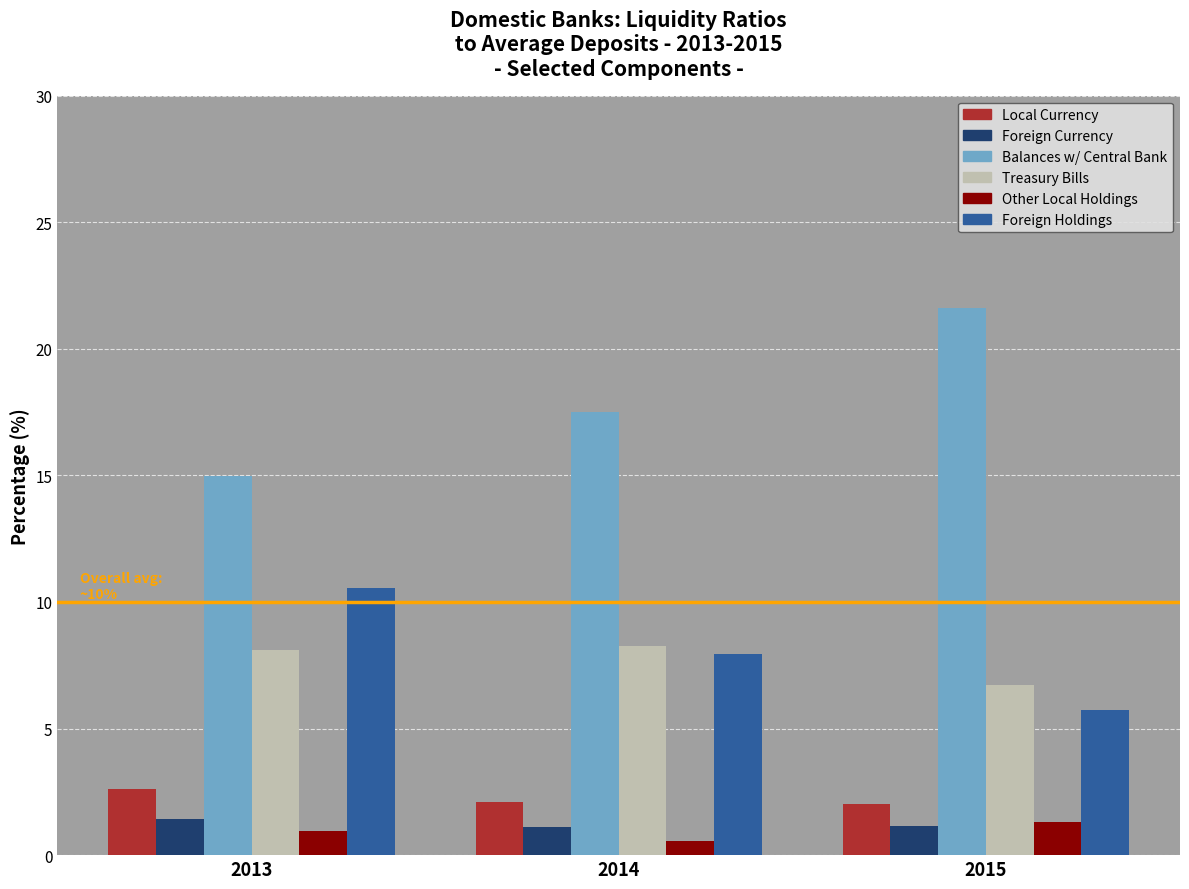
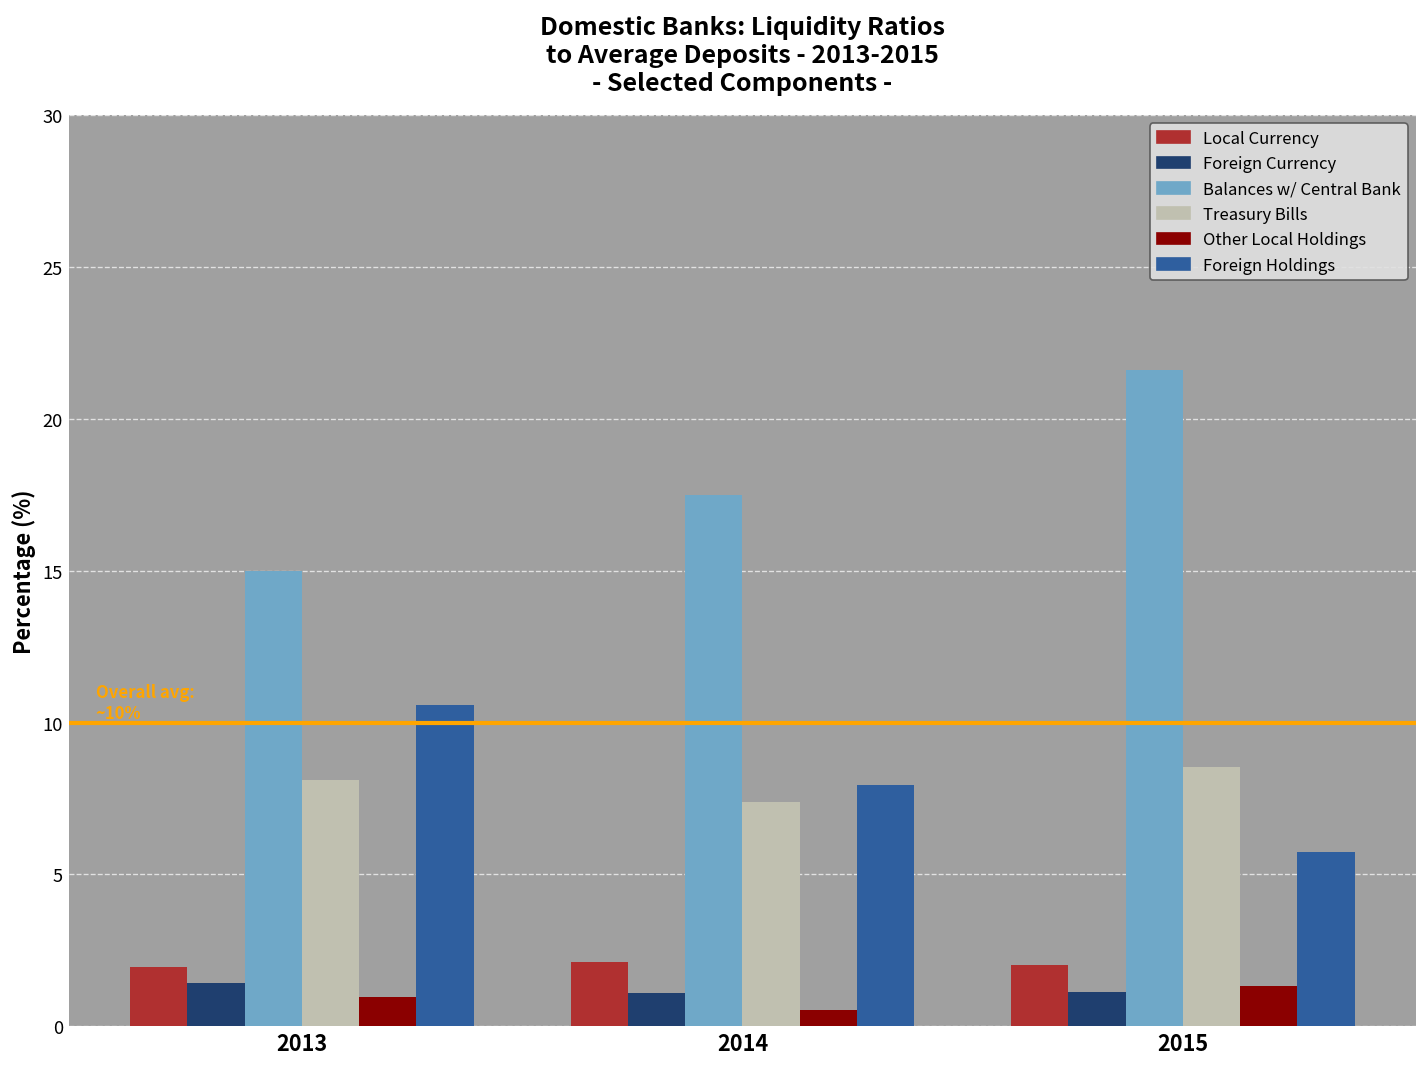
  {
    "Local Currency": {
-     "2013": 2.6,
+     "2013": 2.0,
      "2014": 2.1,
      "2015": 2.0
    },
    "Treasury Bills": {
      "2013": 8.1,
-     "2014": 8.3,
-     "2015": 6.7
+     "2014": 7.4,
+     "2015": 8.5
    },
    "Other Local Holdings": {
      "2013": 1.0,
      "2014": 0.5,
      "2015": 1.3
    }
  }
